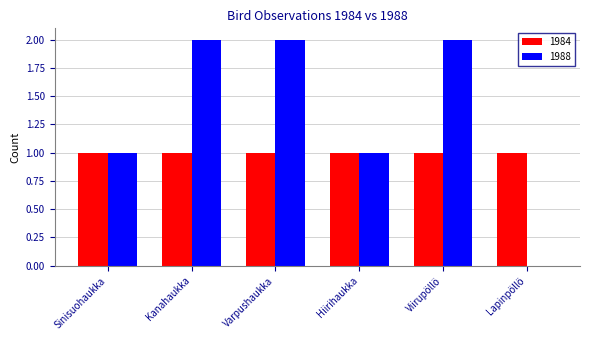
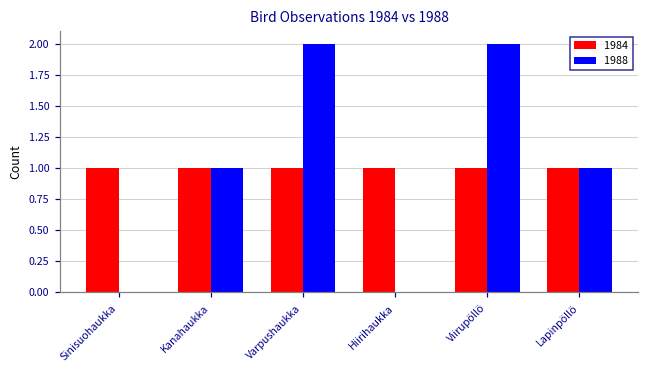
  {
    "1984": {
      "Sinisuohaukka": 1,
      "Kanahaukka": 1,
      "Varpushaukka": 1,
      "Hiirihaukka": 1,
      "Viirupöllö": 1,
      "Lapinpöllö": 1
    },
    "1988": {
-     "Sinisuohaukka": 1,
-     "Kanahaukka": 2,
+     "Sinisuohaukka": 0,
+     "Kanahaukka": 1,
      "Varpushaukka": 2,
-     "Hiirihaukka": 1,
+     "Hiirihaukka": 0,
      "Viirupöllö": 2,
-     "Lapinpöllö": 0
+     "Lapinpöllö": 1
    }
  }
